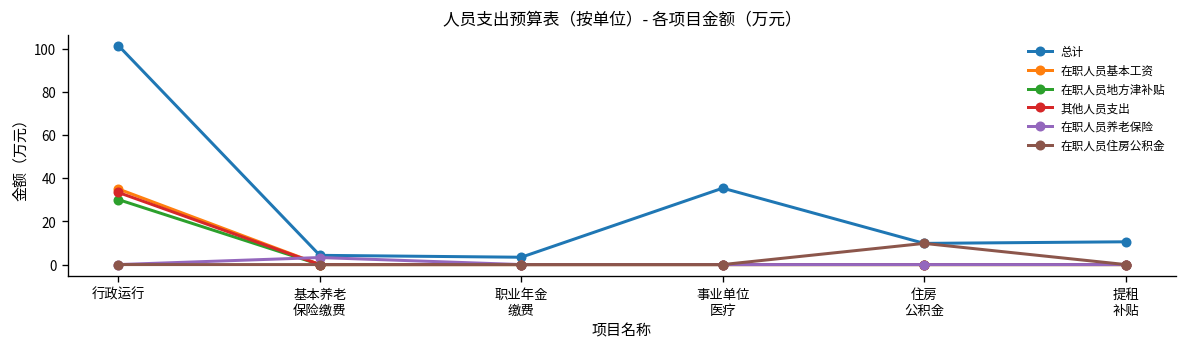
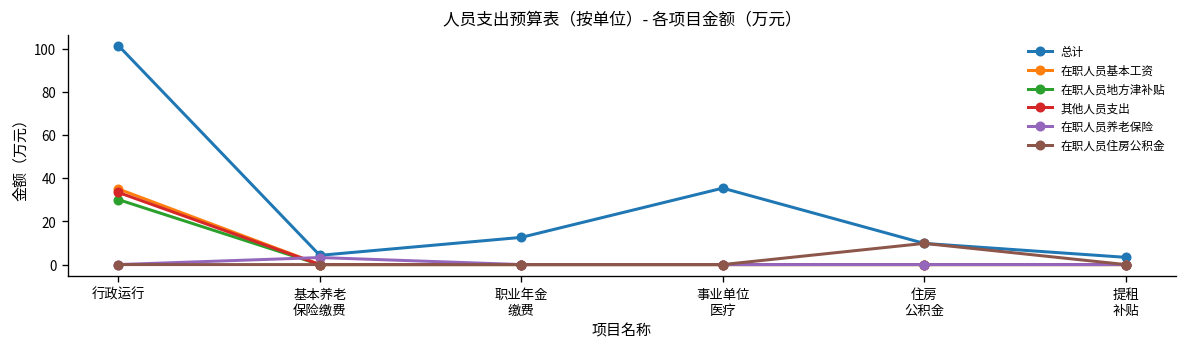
  {
    "总计": {
      "行政运行": 102,
-     "职业年金 缴费": 3,
+     "职业年金 缴费": 13,
      "事业单位 医疗": 35,
-     "提租 补贴": 11
+     "提租 补贴": 3
    },
    "在职人员基本工资": {
      "行政运行": 35
    },
    "在职人员地方津补贴": {
      "行政运行": 30
    },
    "其他人员支出": {
      "行政运行": 33
    }
  }
